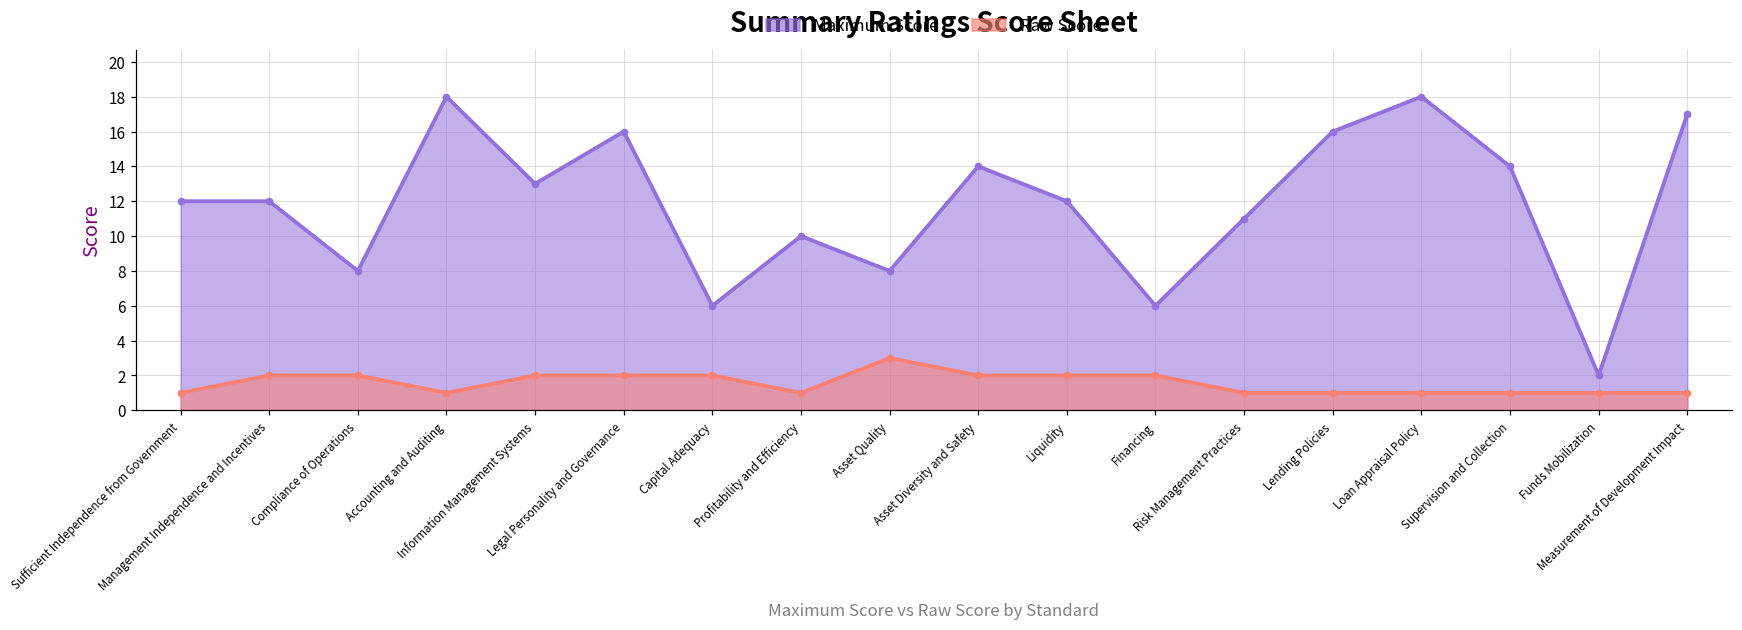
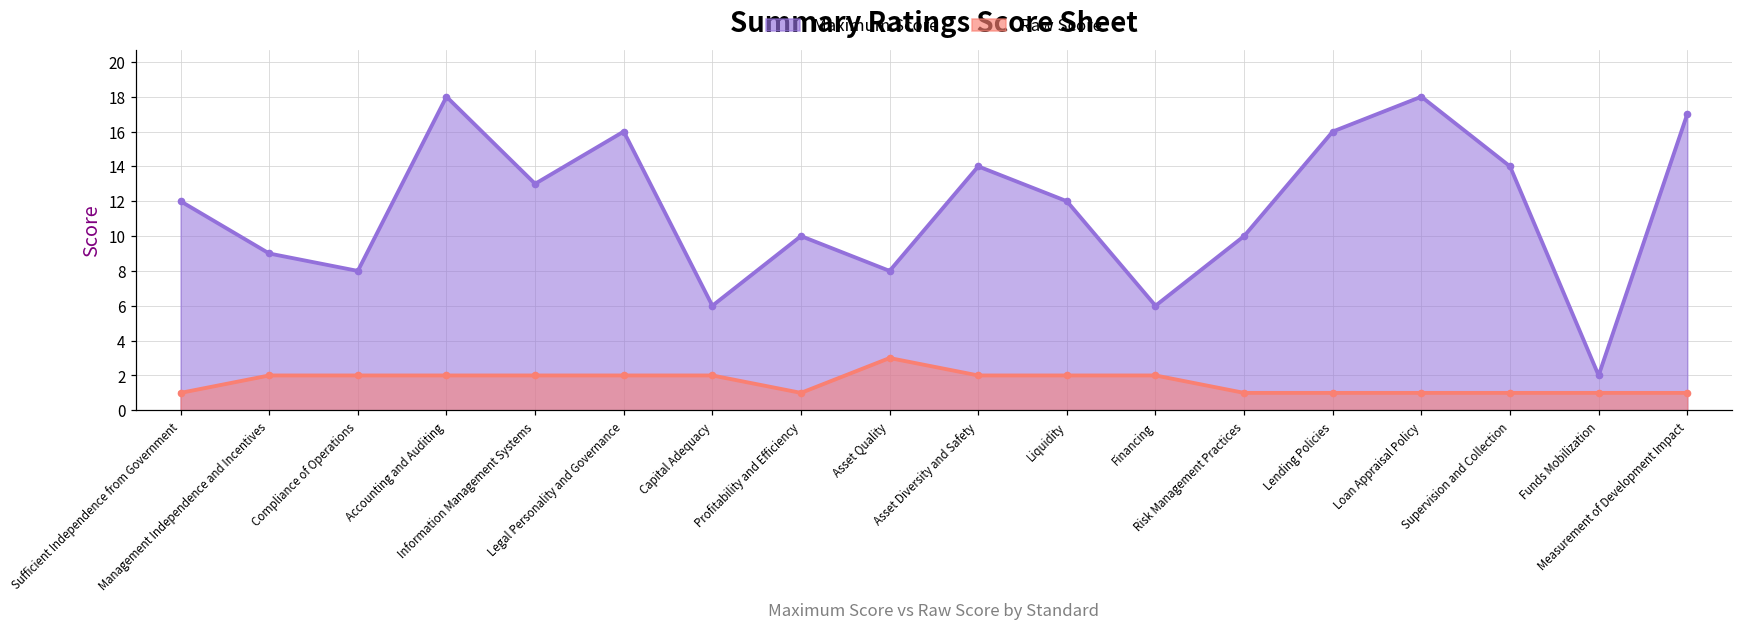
  {
    "Maximum Score": {
      "Sufficient Independence from Government": 12,
-     "Management Independence and Incentives": 12,
+     "Management Independence and Incentives": 9,
      "Compliance of Operations": 8,
      "Accounting and Auditing": 18,
      "Information Management Systems": 13,
      "Legal Personality and Governance": 16,
      "Capital Adequacy": 6,
      "Profitability and Efficiency": 10,
      "Asset Quality": 8,
      "Asset Diversity and Safety": 14,
      "Liquidity": 12,
      "Financing": 6,
-     "Risk Management Practices": 11,
+     "Risk Management Practices": 10,
      "Lending Policies": 16,
      "Loan Appraisal Policy": 18,
      "Supervision and Collection": 14,
      "Funds Mobilization": 2,
      "Measurement of Development Impact": 17
    },
    "Raw Score": {
      "Sufficient Independence from Government": 1,
      "Management Independence and Incentives": 2,
      "Compliance of Operations": 2,
-     "Accounting and Auditing": 1,
+     "Accounting and Auditing": 2,
      "Information Management Systems": 2,
      "Legal Personality and Governance": 2,
      "Capital Adequacy": 2,
      "Profitability and Efficiency": 1,
      "Asset Quality": 3,
      "Asset Diversity and Safety": 2,
      "Liquidity": 2,
      "Financing": 2,
      "Risk Management Practices": 1,
      "Lending Policies": 1,
      "Loan Appraisal Policy": 1,
      "Supervision and Collection": 1,
      "Funds Mobilization": 1,
      "Measurement of Development Impact": 1
    }
  }
